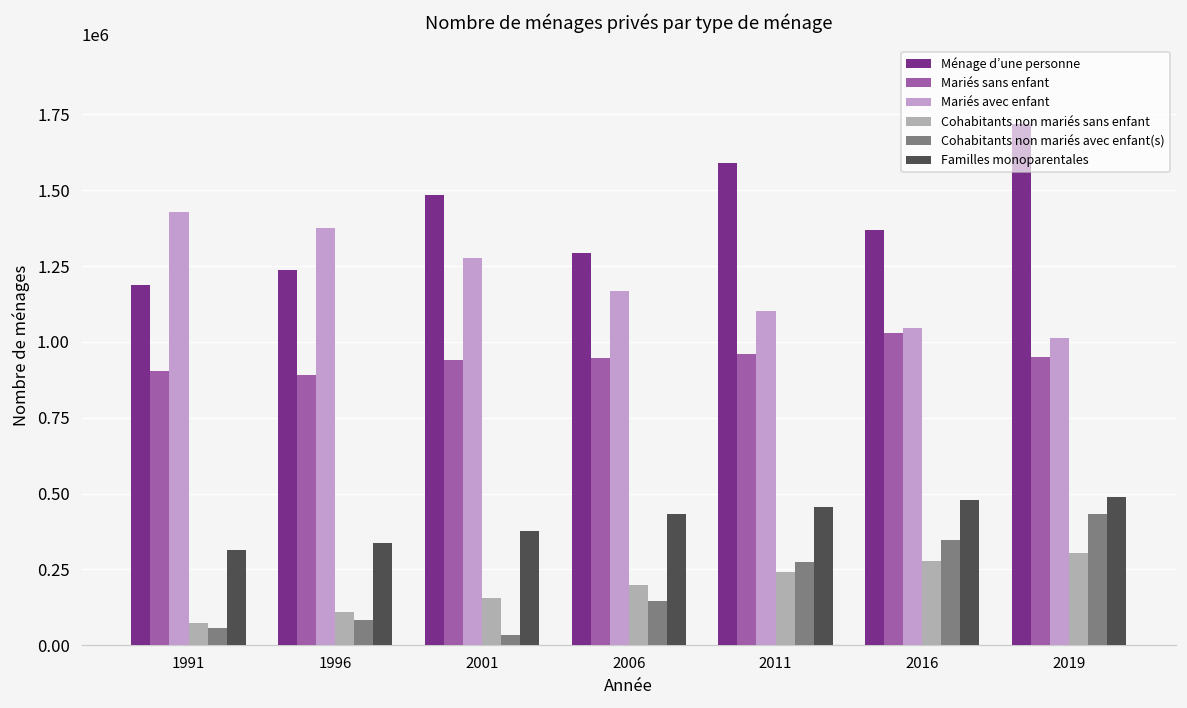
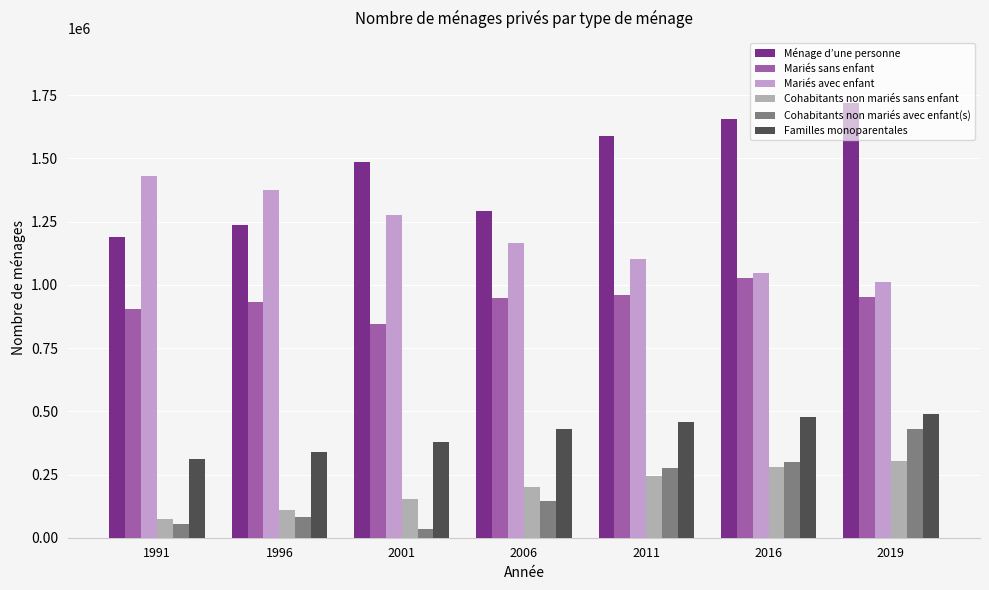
  {
    "Ménage d’une personne": {
      "1991": 1190000,
      "1996": 1240000,
      "2001": 1480000,
      "2006": 1290000,
      "2011": 1590000,
-     "2016": 1370000
+     "2016": 1660000
    },
    "Mariés sans enfant": {
      "1991": 910000,
-     "1996": 890000,
-     "2001": 940000,
+     "1996": 930000,
+     "2001": 850000,
      "2006": 950000,
      "2011": 960000,
      "2016": 1030000,
      "2019": 950000
    },
    "Cohabitants non mariés avec enfant(s)": {
      "1991": 60000,
      "1996": 80000,
      "2001": 30000,
      "2006": 150000,
      "2011": 270000,
-     "2016": 350000,
+     "2016": 300000,
      "2019": 430000
    },
    "Familles monoparentales": {
      "1991": 310000,
      "1996": 340000,
      "2001": 380000,
      "2006": 430000,
      "2011": 460000,
      "2016": 480000,
      "2019": 490000
    }
  }
